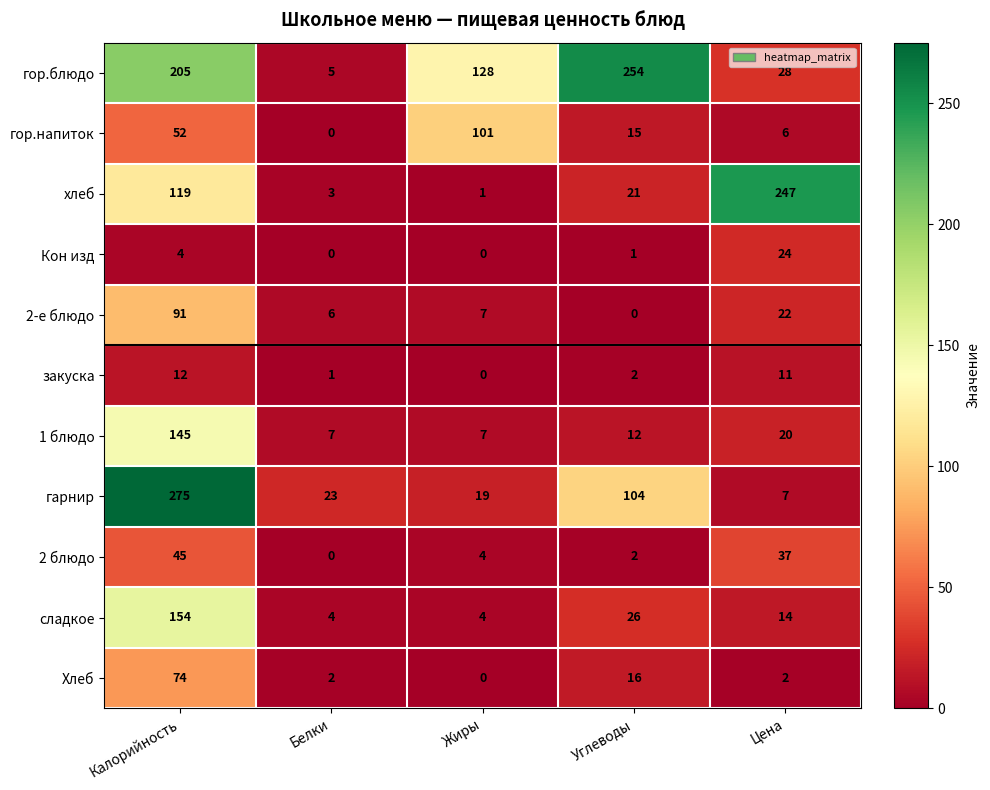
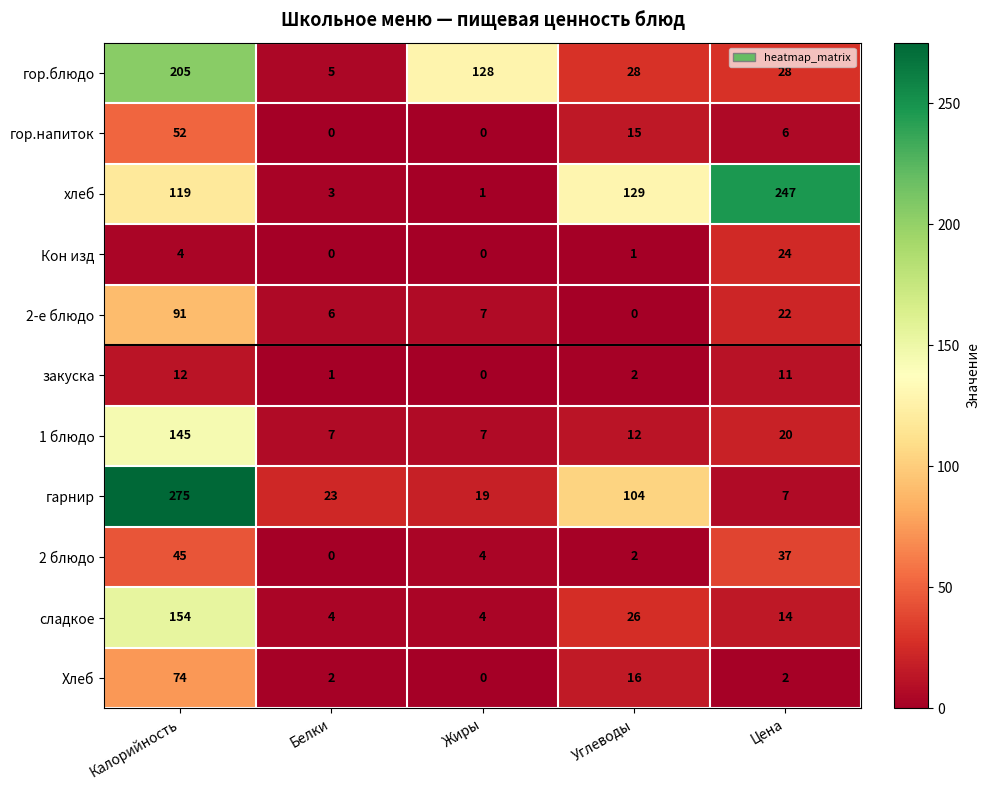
  {
    "гор.блюдо": {
      "Калорийность": 205,
      "Белки": 5,
      "Жиры": 128,
-     "Углеводы": 254
+     "Углеводы": 28
    },
    "гор.напиток": {
      "Калорийность": 52,
      "Белки": 0,
-     "Жиры": 101,
+     "Жиры": 0,
      "Углеводы": 15,
      "Цена": 6
    },
    "хлеб": {
      "Калорийность": 119,
      "Белки": 3,
      "Жиры": 1,
-     "Углеводы": 21,
+     "Углеводы": 129,
      "Цена": 247
    },
    "Кон изд": {
      "Калорийность": 4,
      "Белки": 0,
      "Жиры": 0,
      "Углеводы": 1,
      "Цена": 24
    },
    "2-е блюдо": {
      "Калорийность": 91,
      "Белки": 6,
      "Жиры": 7,
      "Углеводы": 0,
      "Цена": 22
    },
    "закуска": {
      "Калорийность": 12,
      "Белки": 1,
      "Жиры": 0,
      "Углеводы": 2,
      "Цена": 11
    },
    "1 блюдо": {
      "Калорийность": 145,
      "Белки": 7,
      "Жиры": 7,
      "Углеводы": 12,
      "Цена": 20
    },
    "гарнир": {
      "Калорийность": 275,
      "Белки": 23,
      "Жиры": 19,
      "Углеводы": 104,
      "Цена": 7
    },
    "2 блюдо": {
      "Калорийность": 45,
      "Белки": 0,
      "Жиры": 4,
      "Углеводы": 2,
      "Цена": 37
    },
    "сладкое": {
      "Калорийность": 154,
      "Белки": 4,
      "Жиры": 4,
      "Углеводы": 26,
      "Цена": 14
    },
    "Хлеб": {
      "Калорийность": 74,
      "Белки": 2,
      "Жиры": 0,
      "Углеводы": 16,
      "Цена": 2
    }
  }
